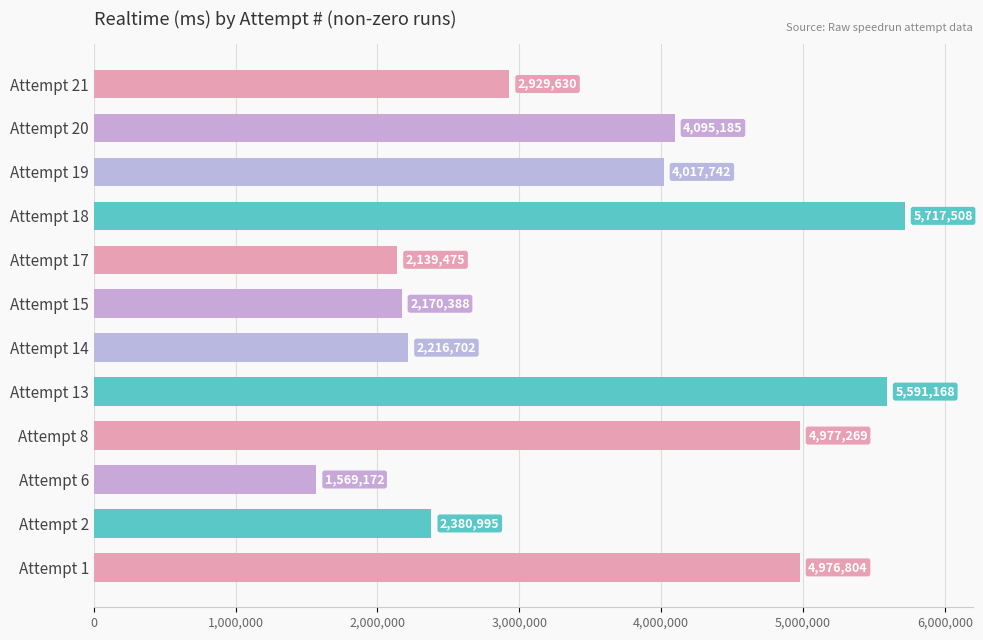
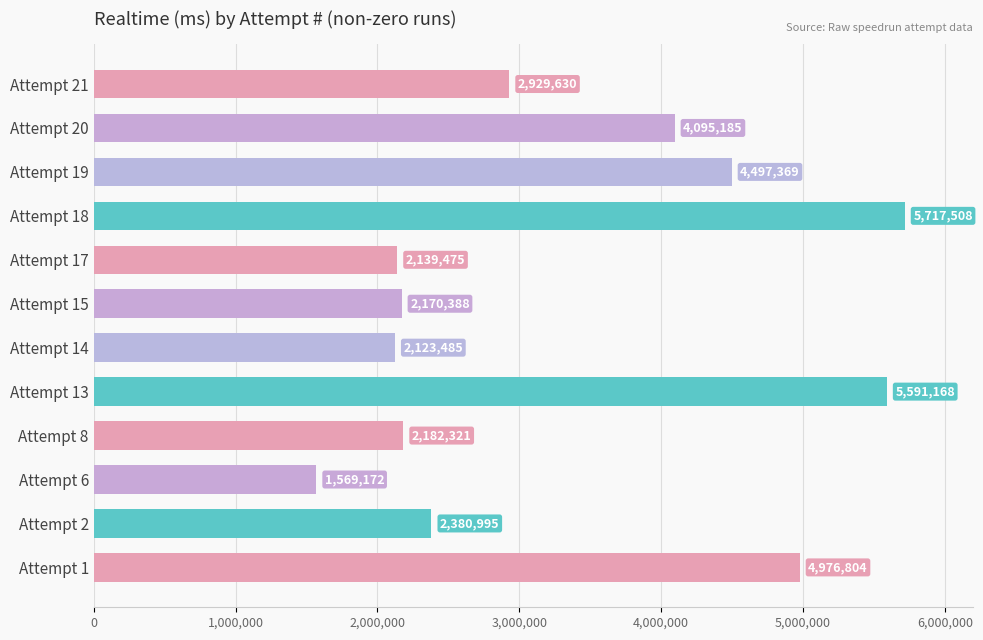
  {
-   "Attempt 19": "4,017,742",
-   "Attempt 14": "2,216,702",
-   "Attempt 8": "4,977,269"
+   "Attempt 19": "4,497,369",
+   "Attempt 14": "2,123,485",
+   "Attempt 8": "2,182,321"
  }
